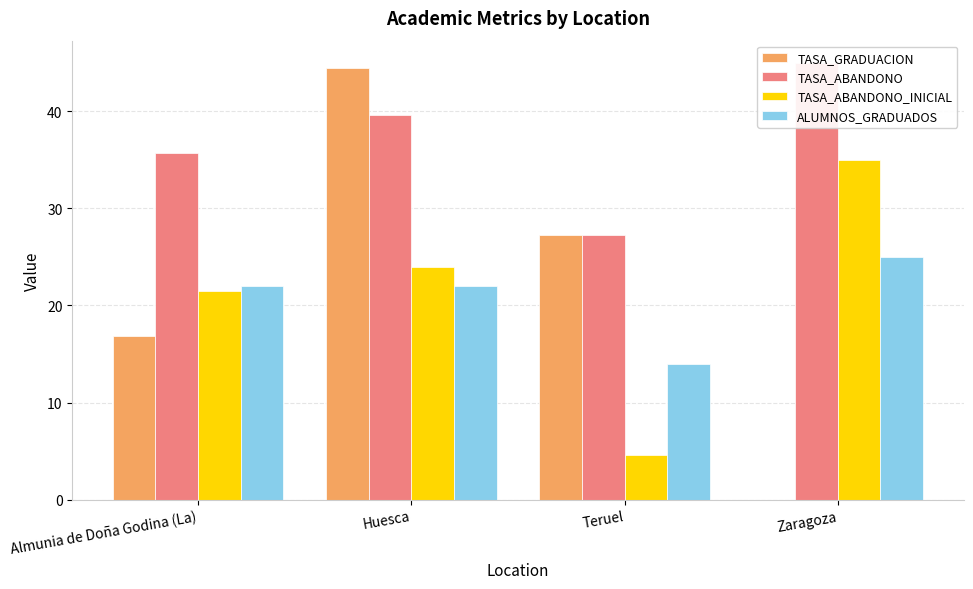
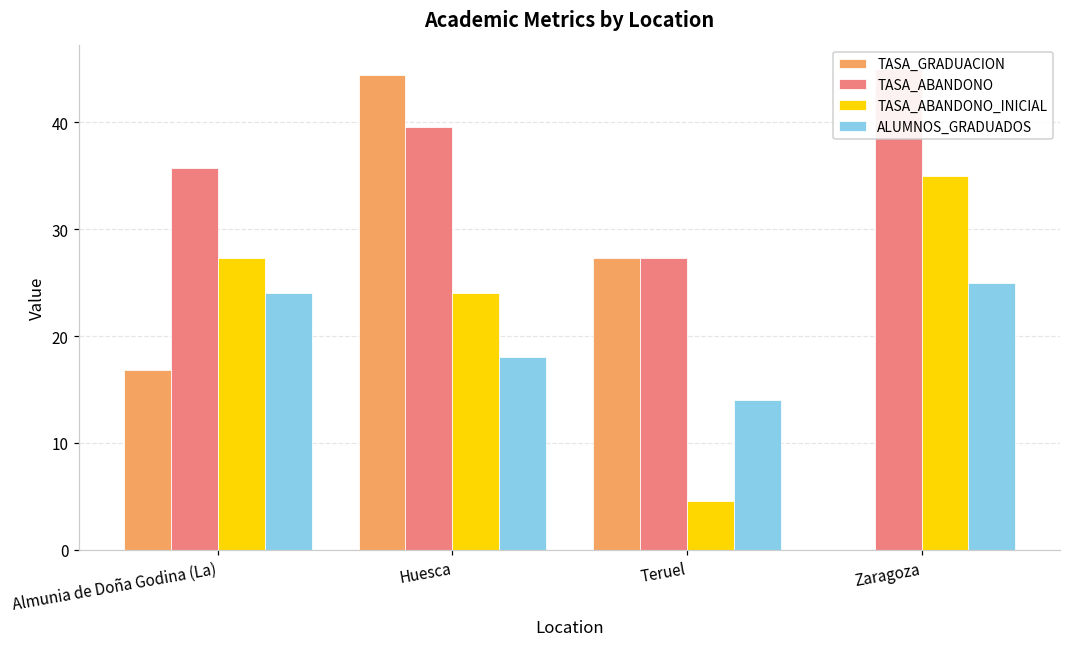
  {
    "TASA_ABANDONO_INICIAL": {
-     "Almunia de Doña Godina (La)": 21,
+     "Almunia de Doña Godina (La)": 27,
      "Huesca": 24,
      "Teruel": 5,
      "Zaragoza": 35
    },
    "ALUMNOS_GRADUADOS": {
-     "Almunia de Doña Godina (La)": 22,
-     "Huesca": 22,
+     "Almunia de Doña Godina (La)": 24,
+     "Huesca": 18,
      "Teruel": 14,
      "Zaragoza": 25
    }
  }
